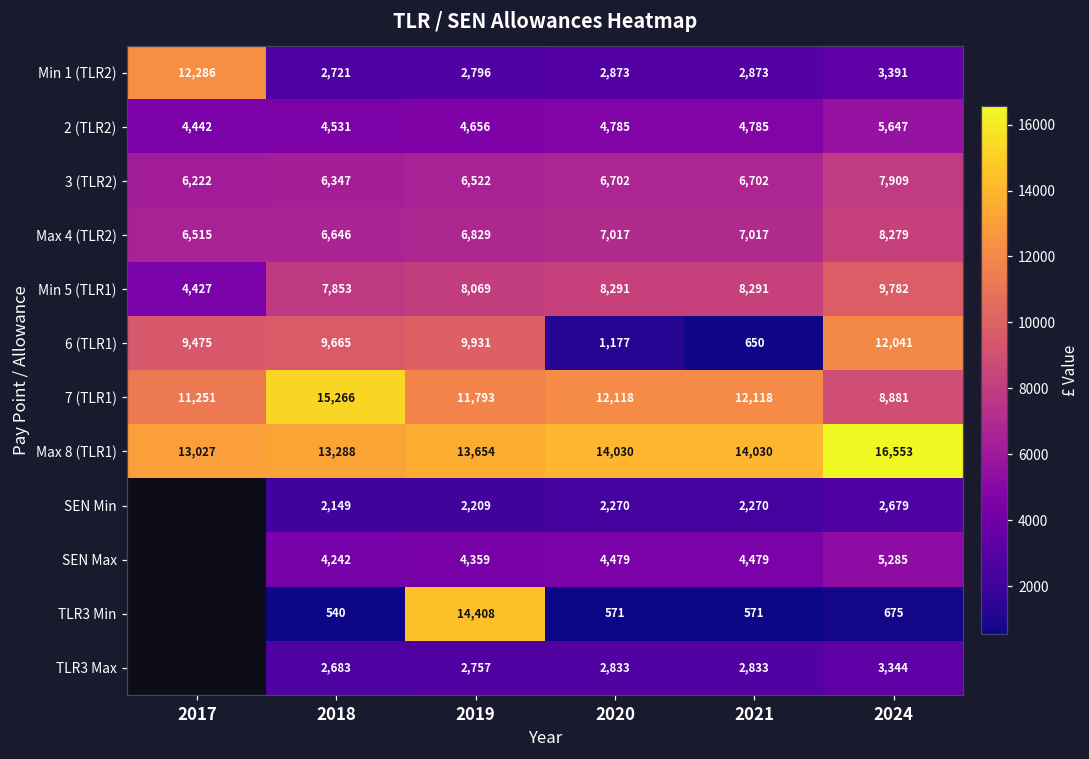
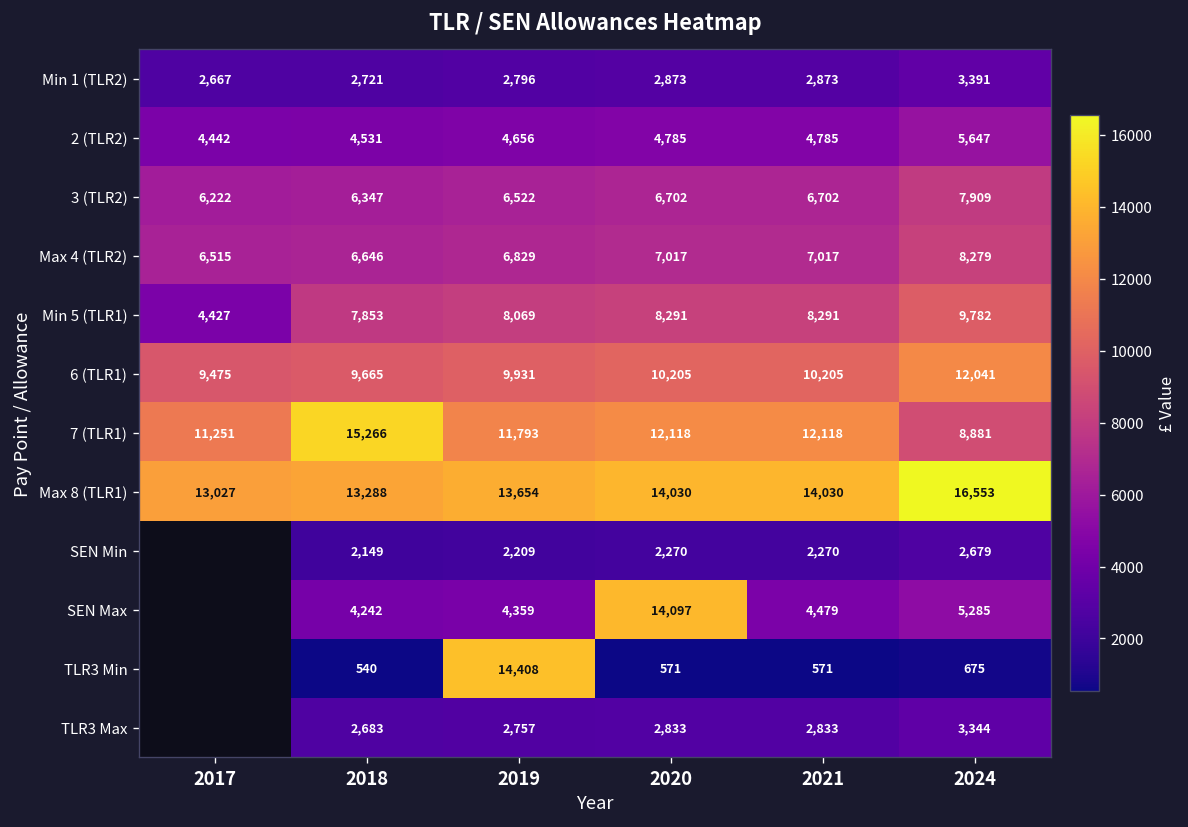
  {
    "Min 1 (TLR2)": {
-     "2017": "12,286",
+     "2017": "2,667",
      "2018": "2,721",
      "2019": "2,796",
      "2020": "2,873",
      "2021": "2,873",
      "2024": "3,391"
    },
    "2 (TLR2)": {
      "2017": "4,442",
      "2018": "4,531",
      "2019": "4,656",
      "2020": "4,785",
      "2021": "4,785",
      "2024": "5,647"
    },
    "3 (TLR2)": {
      "2017": "6,222",
      "2018": "6,347",
      "2019": "6,522",
      "2020": "6,702",
      "2021": "6,702",
      "2024": "7,909"
    },
    "Max 4 (TLR2)": {
      "2017": "6,515",
      "2018": "6,646",
      "2019": "6,829",
      "2020": "7,017",
      "2021": "7,017",
      "2024": "8,279"
    },
    "Min 5 (TLR1)": {
      "2017": "4,427",
      "2018": "7,853",
      "2019": "8,069",
      "2020": "8,291",
      "2021": "8,291",
      "2024": "9,782"
    },
    "6 (TLR1)": {
      "2017": "9,475",
      "2018": "9,665",
      "2019": "9,931",
-     "2020": "1,177",
-     "2021": "650",
+     "2020": "10,205",
+     "2021": "10,205",
      "2024": "12,041"
    },
    "7 (TLR1)": {
      "2017": "11,251",
      "2018": "15,266",
      "2019": "11,793",
      "2020": "12,118",
      "2021": "12,118",
      "2024": "8,881"
    },
    "Max 8 (TLR1)": {
      "2017": "13,027",
      "2018": "13,288",
      "2019": "13,654",
      "2020": "14,030",
      "2021": "14,030",
      "2024": "16,553"
    },
    "SEN Min": {
      "2018": "2,149",
      "2019": "2,209",
      "2020": "2,270",
      "2021": "2,270",
      "2024": "2,679"
    },
    "SEN Max": {
      "2018": "4,242",
      "2019": "4,359",
-     "2020": "4,479",
+     "2020": "14,097",
      "2021": "4,479",
      "2024": "5,285"
    },
    "TLR3 Min": {
      "2018": "540",
      "2019": "14,408",
      "2020": "571",
      "2021": "571",
      "2024": "675"
    },
    "TLR3 Max": {
      "2018": "2,683",
      "2019": "2,757",
      "2020": "2,833",
      "2021": "2,833",
      "2024": "3,344"
    }
  }
